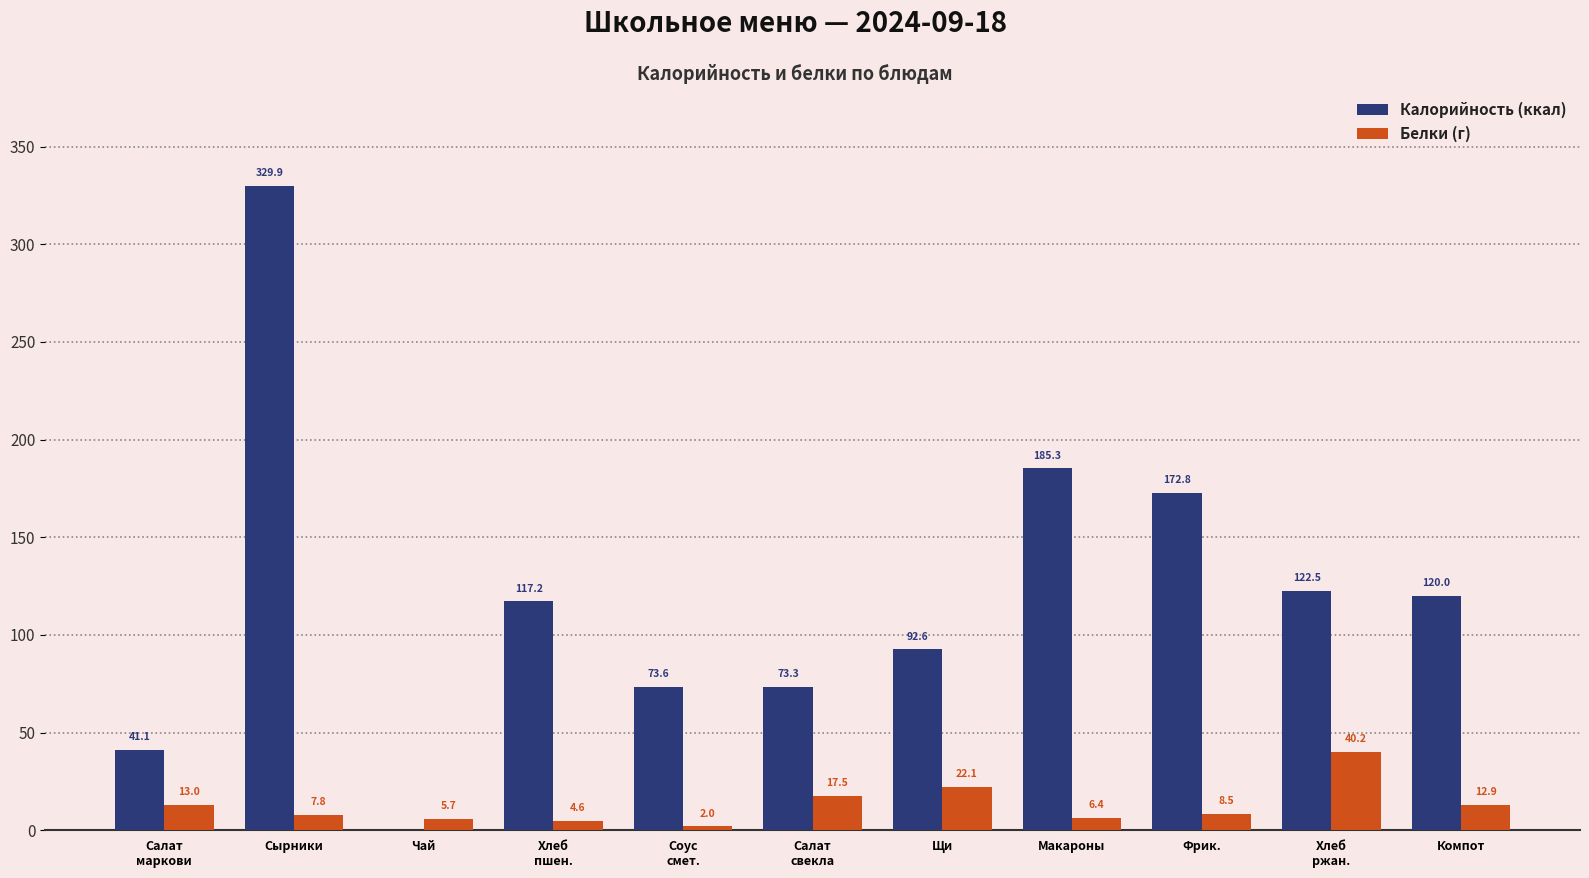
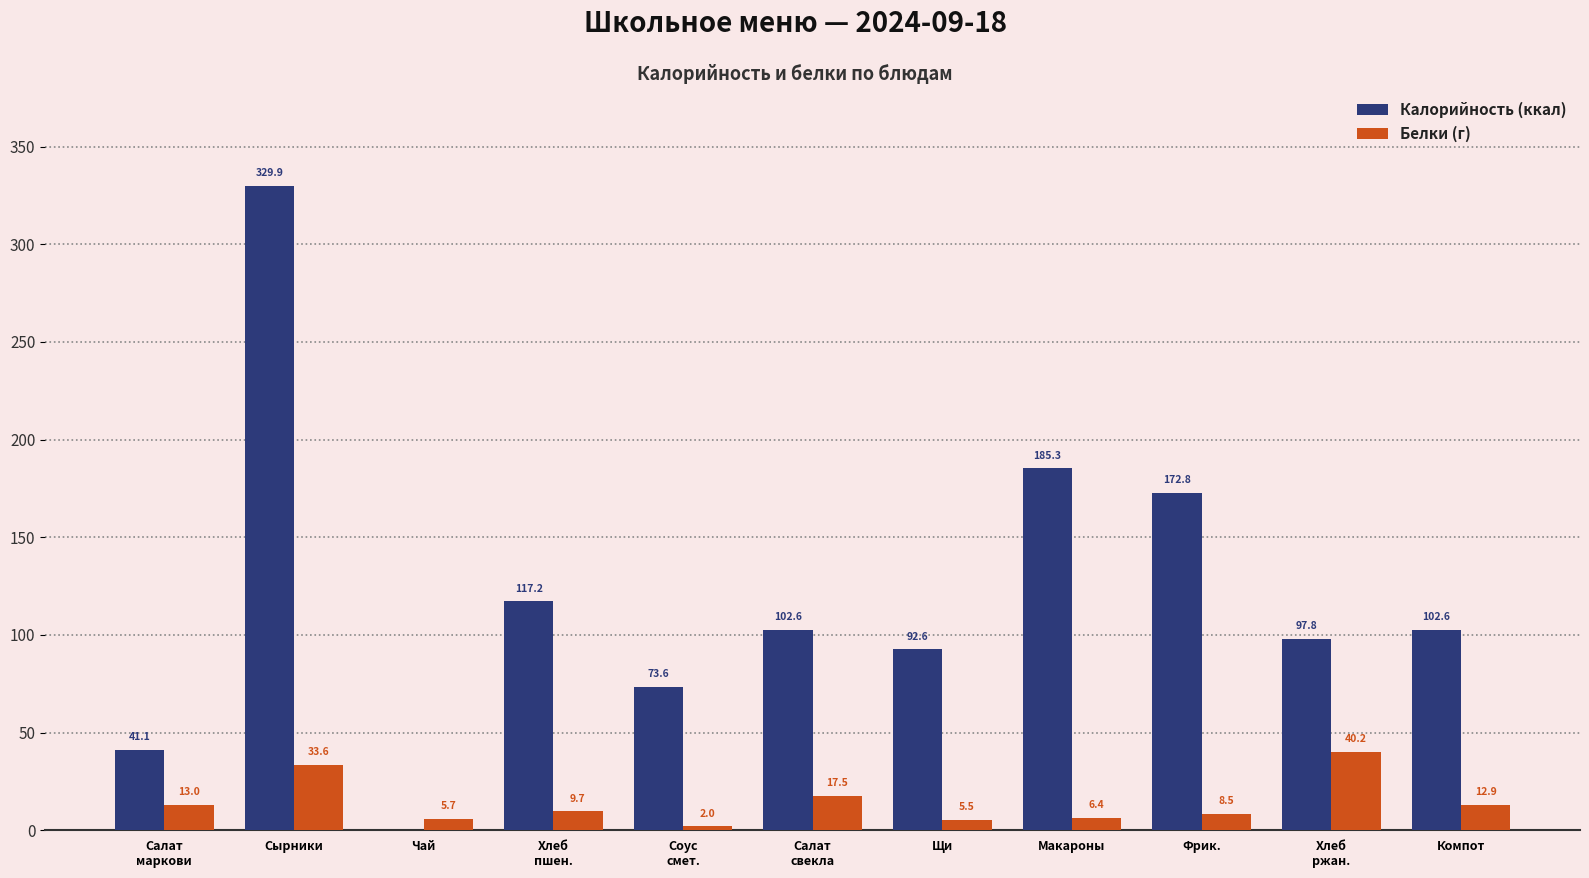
  {
    "Калорийность (ккал)": {
      "Салат маркови": 41.1,
      "Сырники": 329.9,
      "Хлеб пшен.": 117.2,
      "Соус смет.": 73.6,
-     "Салат свекла": 73.3,
+     "Салат свекла": 102.6,
      "Щи": 92.6,
      "Макароны": 185.3,
      "Фрик.": 172.8,
-     "Хлеб ржан.": 122.5,
-     "Компот": 120.0
+     "Хлеб ржан.": 97.8,
+     "Компот": 102.6
    },
    "Белки (г)": {
      "Салат маркови": 13.0,
-     "Сырники": 7.8,
+     "Сырники": 33.6,
      "Чай": 5.7,
-     "Хлеб пшен.": 4.6,
+     "Хлеб пшен.": 9.7,
      "Соус смет.": 2.0,
      "Салат свекла": 17.5,
-     "Щи": 22.1,
+     "Щи": 5.5,
      "Макароны": 6.4,
      "Фрик.": 8.5,
      "Хлеб ржан.": 40.2,
      "Компот": 12.9
    }
  }
